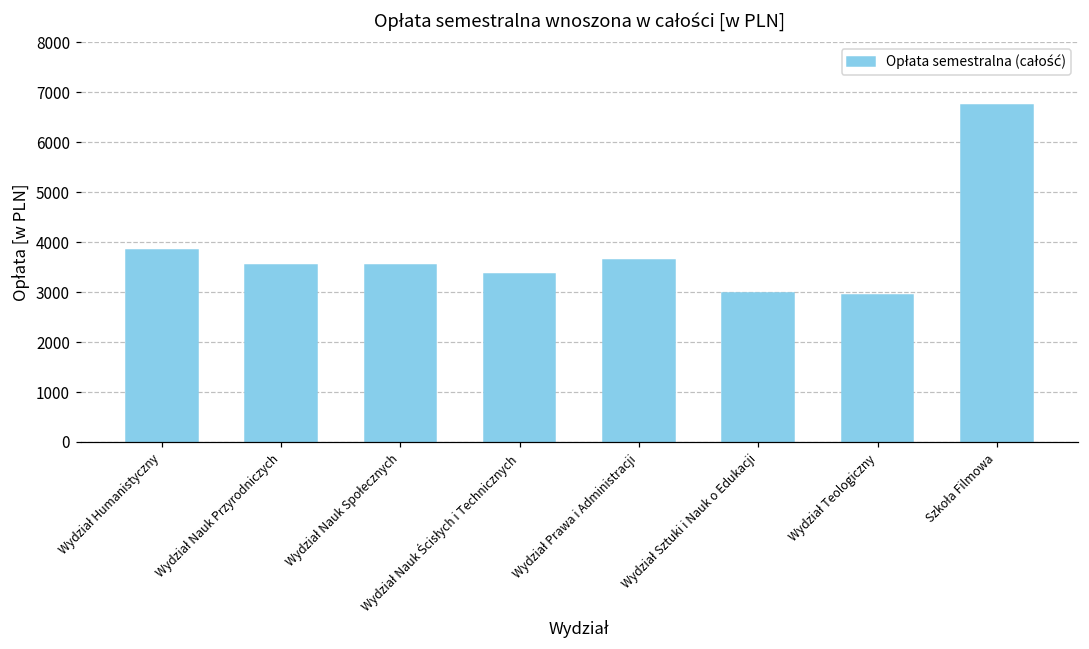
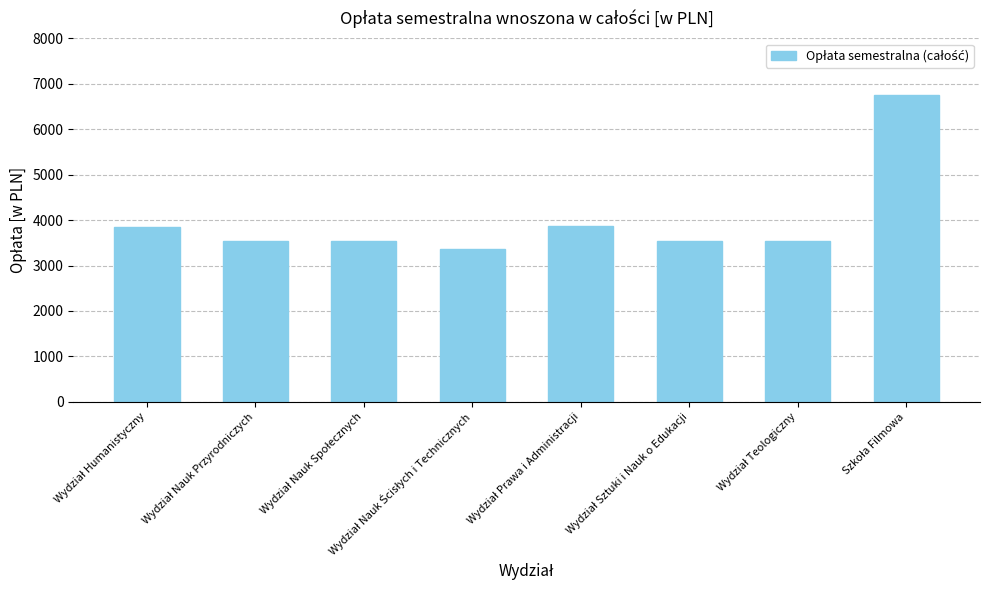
  {
    "Wydział Humanistyczny": 3900,
    "Wydział Nauk Przyrodniczych": 3500,
    "Wydział Nauk Społecznych": 3600,
    "Wydział Nauk Ścisłych i Technicznych": 3400,
-   "Wydział Prawa i Administracji": 3700,
-   "Wydział Sztuki i Nauk o Edukacji": 3000,
-   "Wydział Teologiczny": 2900,
+   "Wydział Prawa i Administracji": 3900,
+   "Wydział Sztuki i Nauk o Edukacji": 3600,
+   "Wydział Teologiczny": 3600,
    "Szkoła Filmowa": 6800
  }
